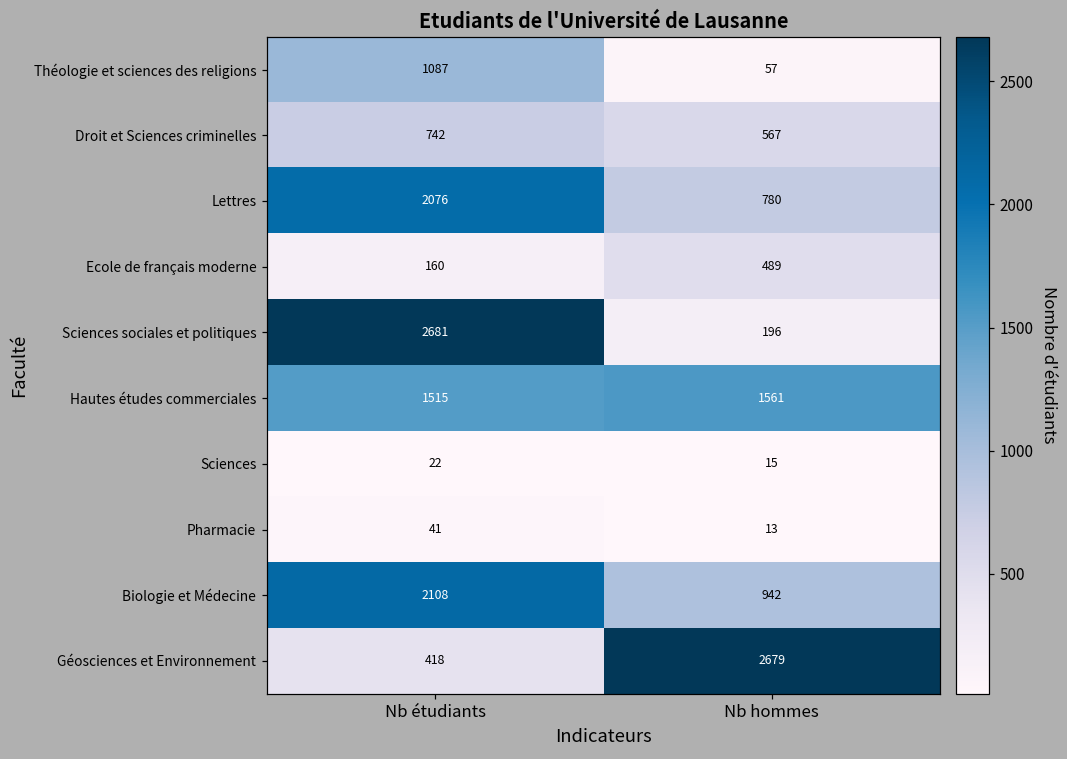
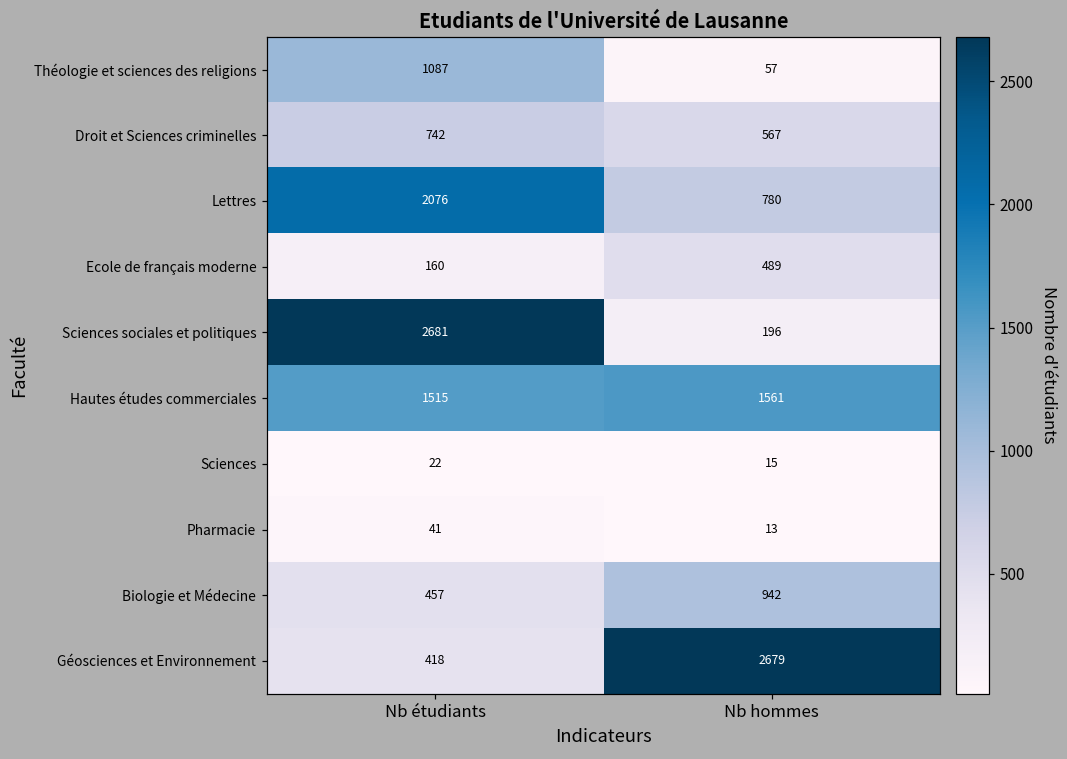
  {
    "Théologie et sciences des religions": {
      "Nb étudiants": 1087,
      "Nb hommes": 57
    },
    "Droit et Sciences criminelles": {
      "Nb étudiants": 742,
      "Nb hommes": 567
    },
    "Lettres": {
      "Nb étudiants": 2076,
      "Nb hommes": 780
    },
    "Ecole de français moderne": {
      "Nb étudiants": 160,
      "Nb hommes": 489
    },
    "Sciences sociales et politiques": {
      "Nb étudiants": 2681,
      "Nb hommes": 196
    },
    "Hautes études commerciales": {
      "Nb étudiants": 1515,
      "Nb hommes": 1561
    },
    "Sciences": {
      "Nb étudiants": 22,
      "Nb hommes": 15
    },
    "Pharmacie": {
      "Nb étudiants": 41,
      "Nb hommes": 13
    },
    "Biologie et Médecine": {
-     "Nb étudiants": 2108,
+     "Nb étudiants": 457,
      "Nb hommes": 942
    },
    "Géosciences et Environnement": {
      "Nb étudiants": 418,
      "Nb hommes": 2679
    }
  }
